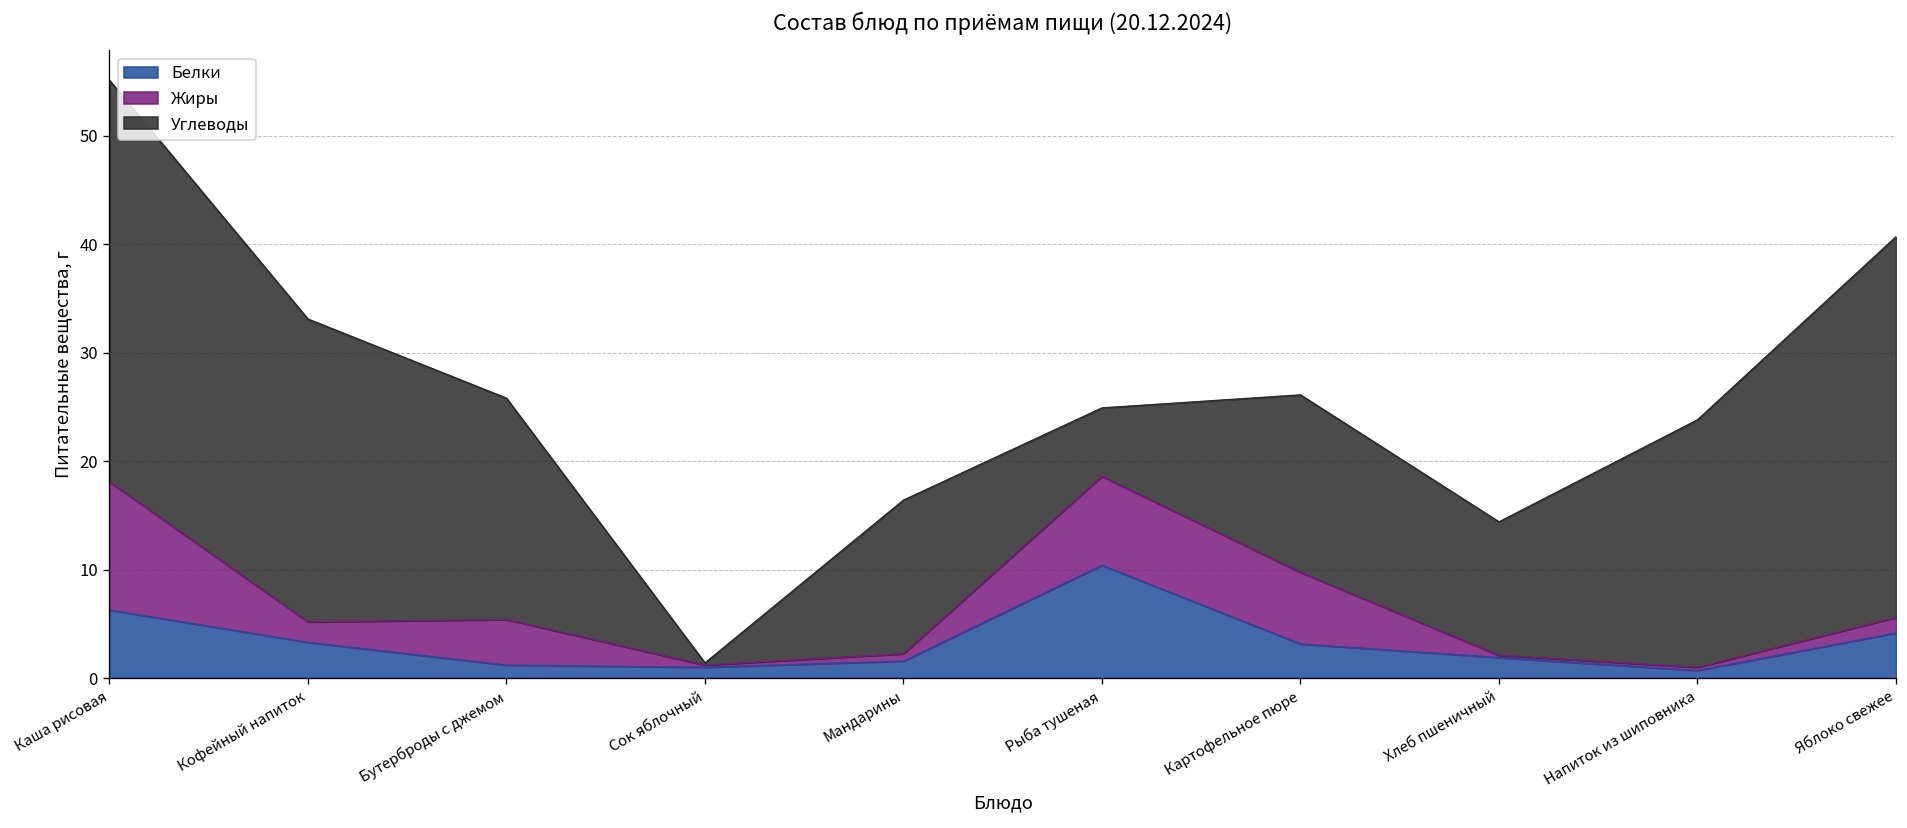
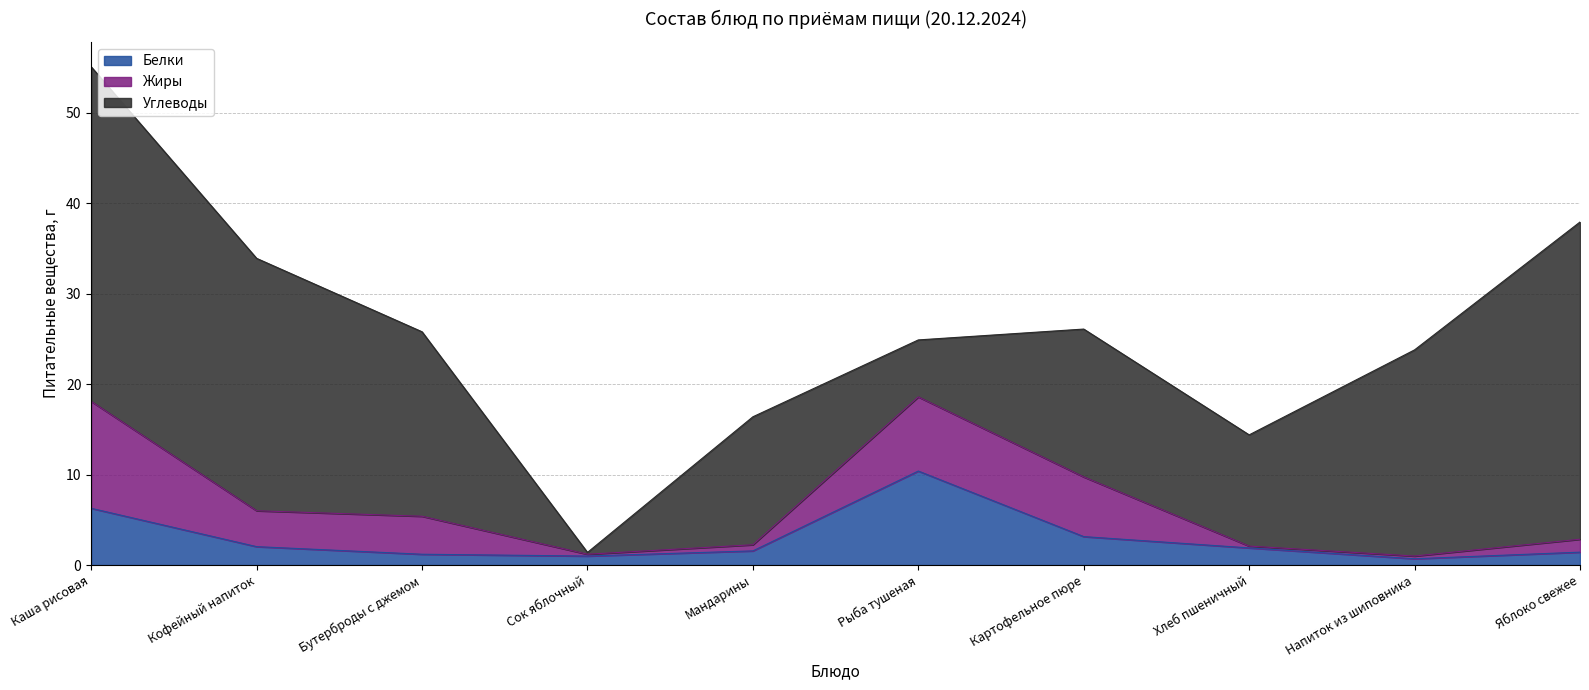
  {
    "Белки": {
      "Каша рисовая": 6,
-     "Кофейный напиток": 3,
+     "Кофейный напиток": 2,
      "Бутерброды с джемом": 1,
      "Мандарины": 2,
      "Рыба тушеная": 10,
      "Картофельное пюре": 3,
      "Напиток из шиповника": 1,
-     "Яблоко свежее": 4
+     "Яблоко свежее": 1
    },
    "Жиры": {
      "Каша рисовая": 12,
-     "Кофейный напиток": 2,
+     "Кофейный напиток": 4,
      "Бутерброды с джемом": 4,
      "Мандарины": 1,
      "Рыба тушеная": 8,
      "Картофельное пюре": 7,
      "Напиток из шиповника": 0,
      "Яблоко свежее": 1
    },
    "Углеводы": {
      "Каша рисовая": 37,
      "Кофейный напиток": 28,
      "Бутерброды с джемом": 20,
      "Мандарины": 14,
      "Рыба тушеная": 6,
      "Картофельное пюре": 16,
      "Хлеб пшеничный": 12,
      "Напиток из шиповника": 23,
      "Яблоко свежее": 35
    }
  }
